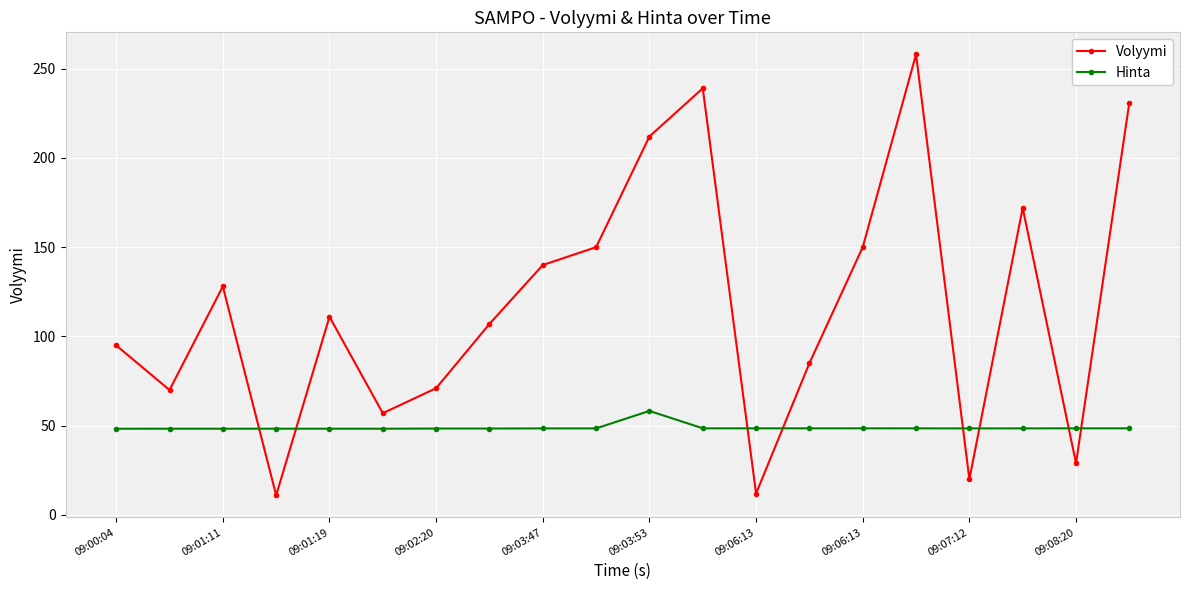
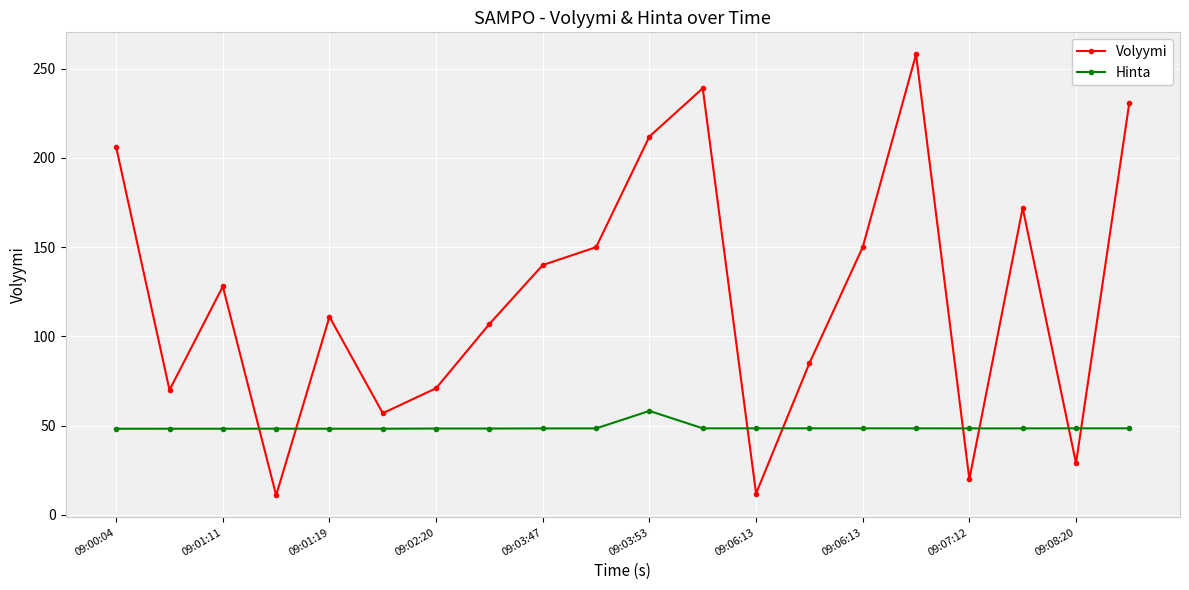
  {
    "Volyymi": {
-     "09:00:04": 95,
+     "09:00:04": 206,
      "09:03:53": 212
    },
    "Hinta": {
      "09:00:04": 48,
      "09:03:53": 58
    }
  }
